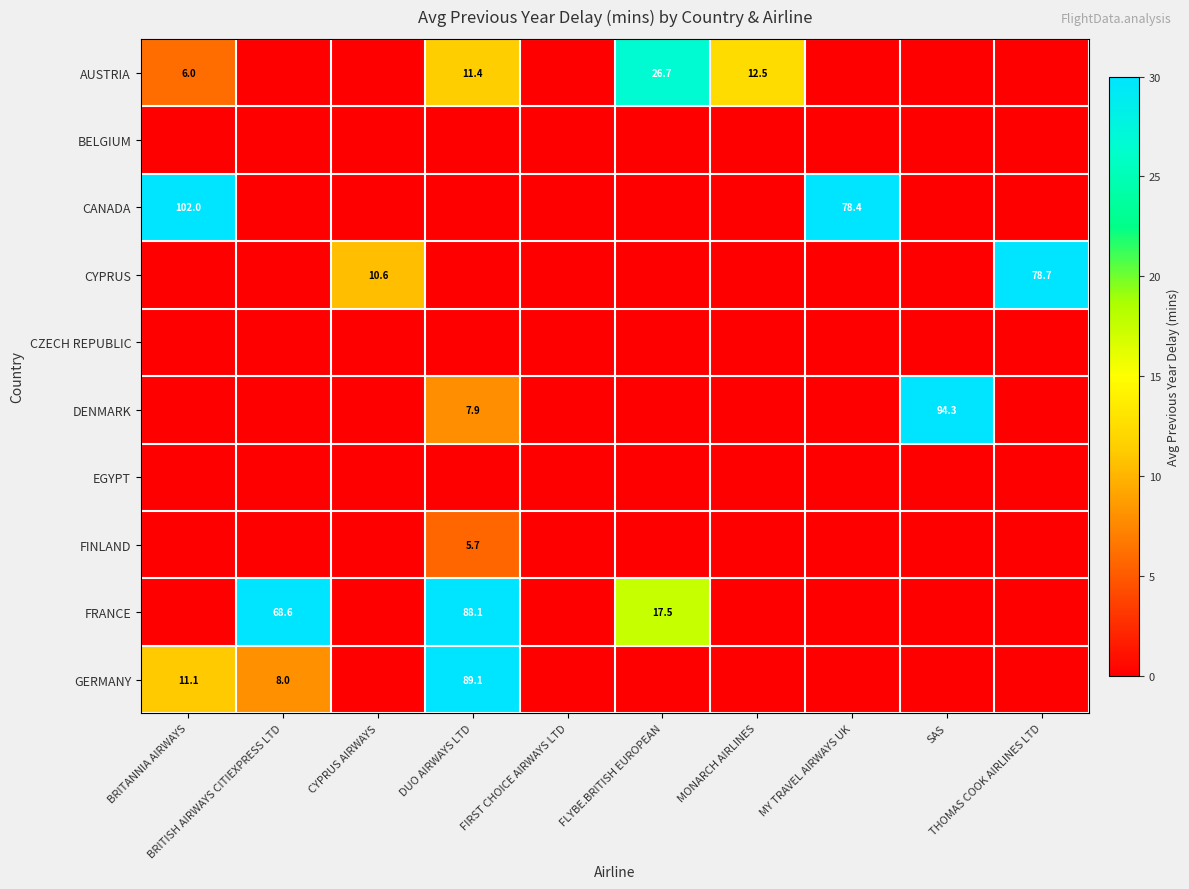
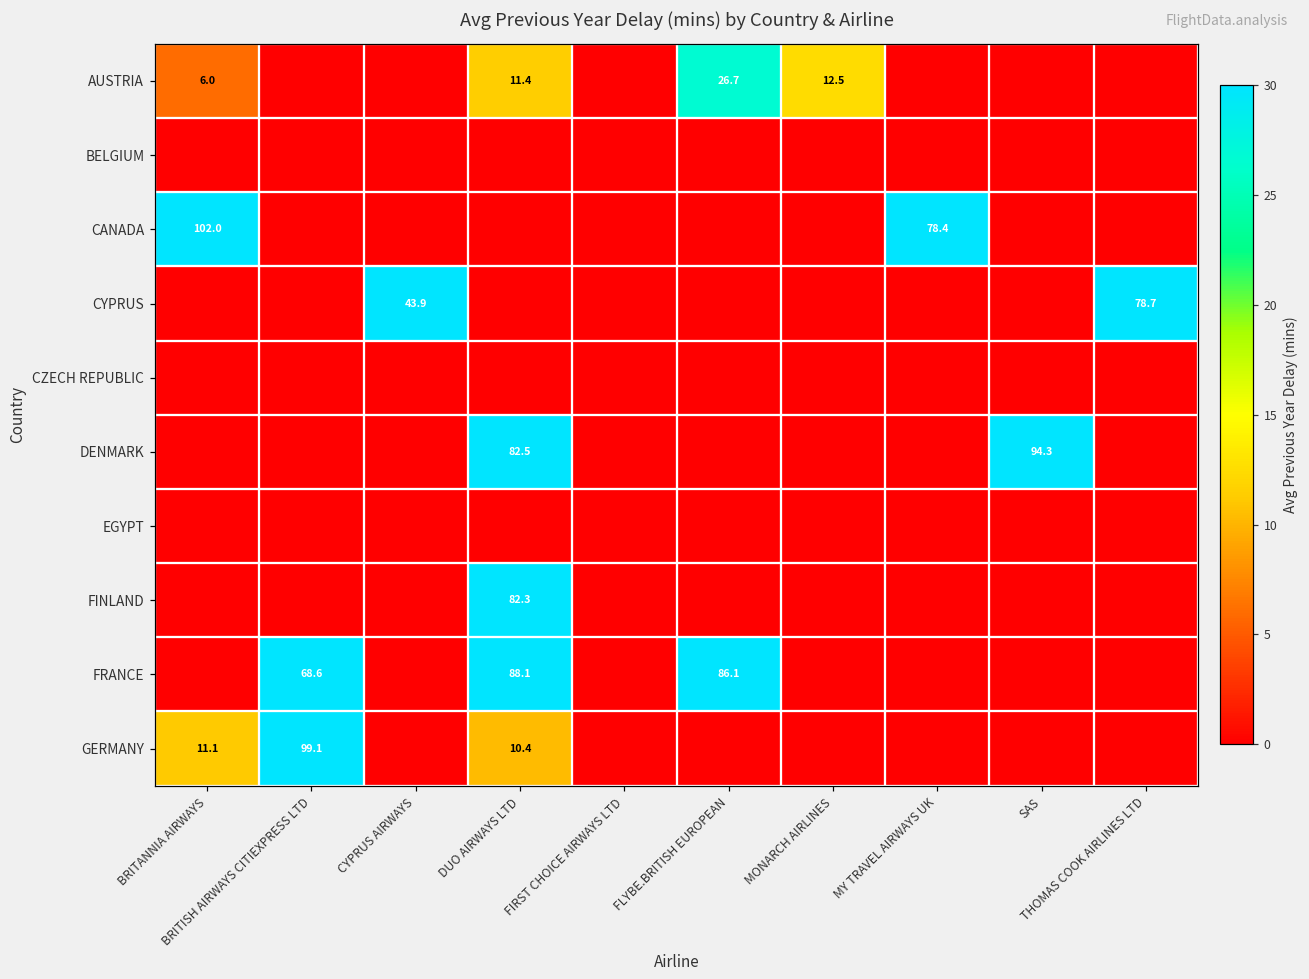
  {
    "AUSTRIA": {
      "BRITANNIA AIRWAYS": 6.0,
      "DUO AIRWAYS LTD": 11.4,
      "FLYBE.BRITISH EUROPEAN": 26.7,
      "MONARCH AIRLINES": 12.5
    },
    "CANADA": {
      "BRITANNIA AIRWAYS": 102.0,
      "MY TRAVEL AIRWAYS UK": 78.4
    },
    "CYPRUS": {
-     "CYPRUS AIRWAYS": 10.6,
+     "CYPRUS AIRWAYS": 43.9,
      "THOMAS COOK AIRLINES LTD": 78.7
    },
    "DENMARK": {
-     "DUO AIRWAYS LTD": 7.9,
+     "DUO AIRWAYS LTD": 82.5,
      "SAS": 94.3
    },
    "FINLAND": {
-     "DUO AIRWAYS LTD": 5.7
+     "DUO AIRWAYS LTD": 82.3
    },
    "FRANCE": {
      "BRITISH AIRWAYS CITIEXPRESS LTD": 68.6,
      "DUO AIRWAYS LTD": 88.1,
-     "FLYBE.BRITISH EUROPEAN": 17.5
+     "FLYBE.BRITISH EUROPEAN": 86.1
    },
    "GERMANY": {
      "BRITANNIA AIRWAYS": 11.1,
-     "BRITISH AIRWAYS CITIEXPRESS LTD": 8.0,
-     "DUO AIRWAYS LTD": 89.1
+     "BRITISH AIRWAYS CITIEXPRESS LTD": 99.1,
+     "DUO AIRWAYS LTD": 10.4
    }
  }
